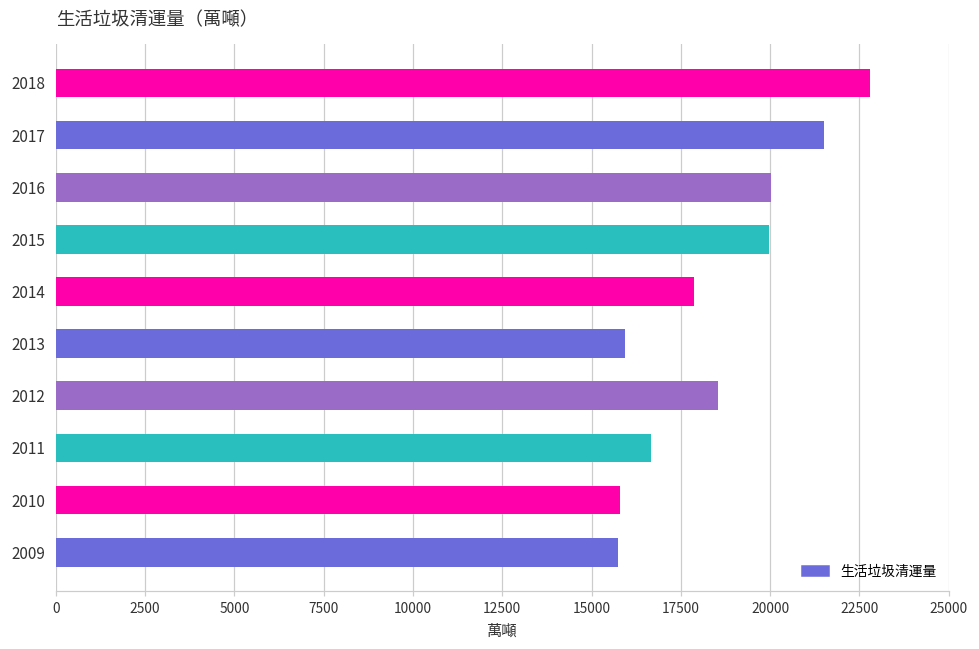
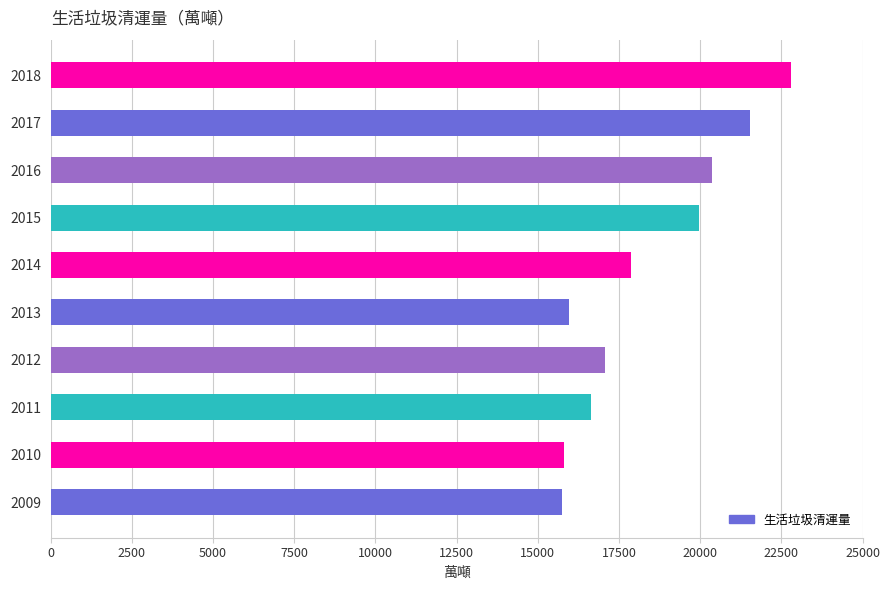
  {
    "2018": 22800,
    "2017": 21500,
-   "2016": 20000,
+   "2016": 20400,
    "2015": 20000,
    "2014": 17900,
    "2013": 15900,
-   "2012": 18500,
+   "2012": 17100,
    "2011": 16700,
    "2010": 15800,
    "2009": 15700
  }
